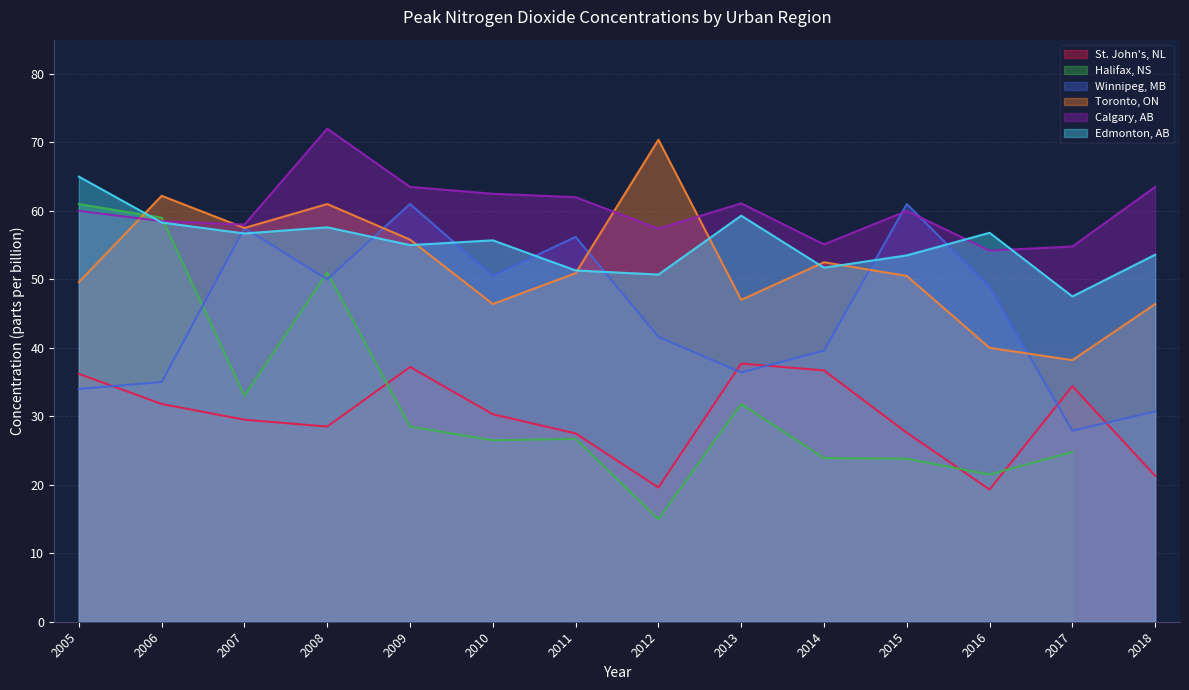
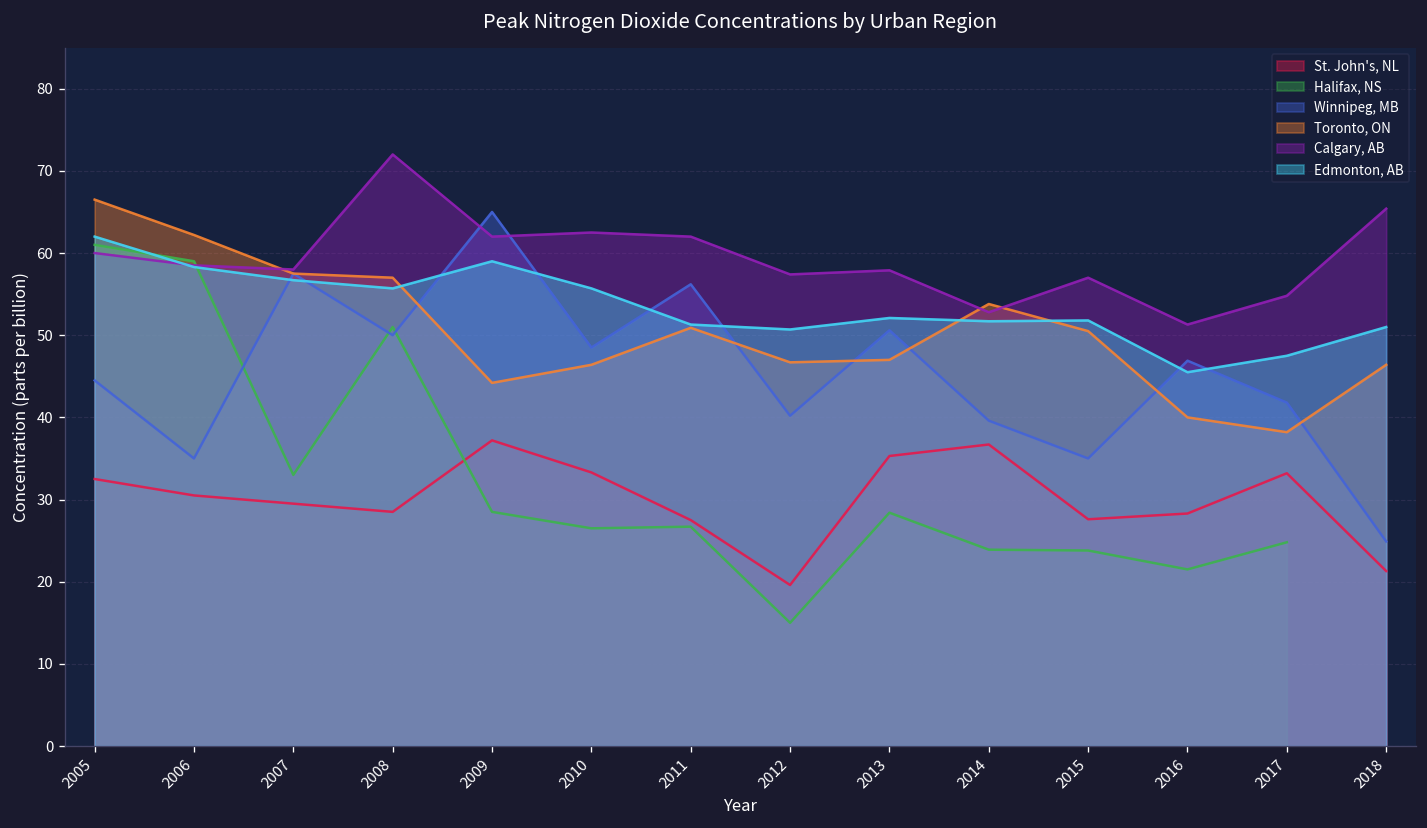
  {
    "St. John's, NL": {
-     "2005": 36,
-     "2006": 32,
+     "2005": 33,
+     "2006": 31,
      "2007": 30,
      "2008": 29,
      "2009": 37,
-     "2010": 30,
+     "2010": 33,
      "2011": 28,
      "2012": 20,
-     "2013": 38,
+     "2013": 35,
      "2014": 37,
      "2015": 28,
-     "2016": 19,
-     "2017": 34,
+     "2016": 28,
+     "2017": 33,
      "2018": 21
    },
    "Halifax, NS": {
      "2005": 61,
      "2006": 59,
      "2007": 33,
      "2008": 51,
      "2009": 29,
      "2010": 27,
      "2011": 27,
      "2012": 15,
-     "2013": 32,
+     "2013": 28,
      "2014": 24,
      "2015": 24,
      "2016": 22,
      "2017": 25
    },
    "Winnipeg, MB": {
-     "2005": 34,
+     "2005": 45,
      "2006": 35,
      "2008": 50,
-     "2009": 61,
-     "2010": 51,
+     "2009": 65,
+     "2010": 49,
      "2011": 56,
-     "2012": 42,
-     "2013": 36,
+     "2012": 40,
+     "2013": 51,
      "2014": 40,
-     "2015": 61,
-     "2016": 49,
-     "2017": 28,
-     "2018": 31
+     "2015": 35,
+     "2016": 47,
+     "2017": 42,
+     "2018": 25
    },
    "Toronto, ON": {
-     "2005": 50,
+     "2005": 67,
      "2006": 62,
-     "2008": 61,
-     "2009": 56,
+     "2008": 57,
+     "2009": 44,
      "2010": 46,
      "2011": 51,
-     "2012": 70,
+     "2012": 47,
      "2013": 47,
-     "2014": 53,
+     "2014": 54,
      "2015": 51,
      "2016": 40,
      "2017": 38,
      "2018": 46
    },
    "Calgary, AB": {
      "2005": 60,
      "2007": 58,
      "2008": 72,
-     "2009": 64,
+     "2009": 62,
      "2010": 63,
      "2011": 62,
      "2012": 57,
-     "2013": 61,
-     "2014": 55,
-     "2015": 60,
-     "2016": 54,
+     "2013": 58,
+     "2014": 53,
+     "2015": 57,
+     "2016": 51,
      "2017": 55,
-     "2018": 64
+     "2018": 65
    },
    "Edmonton, AB": {
-     "2005": 65,
+     "2005": 62,
      "2007": 57,
-     "2008": 58,
-     "2009": 55,
+     "2008": 56,
+     "2009": 59,
      "2010": 56,
      "2011": 51,
      "2012": 51,
-     "2013": 59,
+     "2013": 52,
      "2014": 52,
-     "2015": 54,
-     "2016": 57,
+     "2015": 52,
+     "2016": 46,
      "2017": 48,
-     "2018": 54
+     "2018": 51
    }
  }
